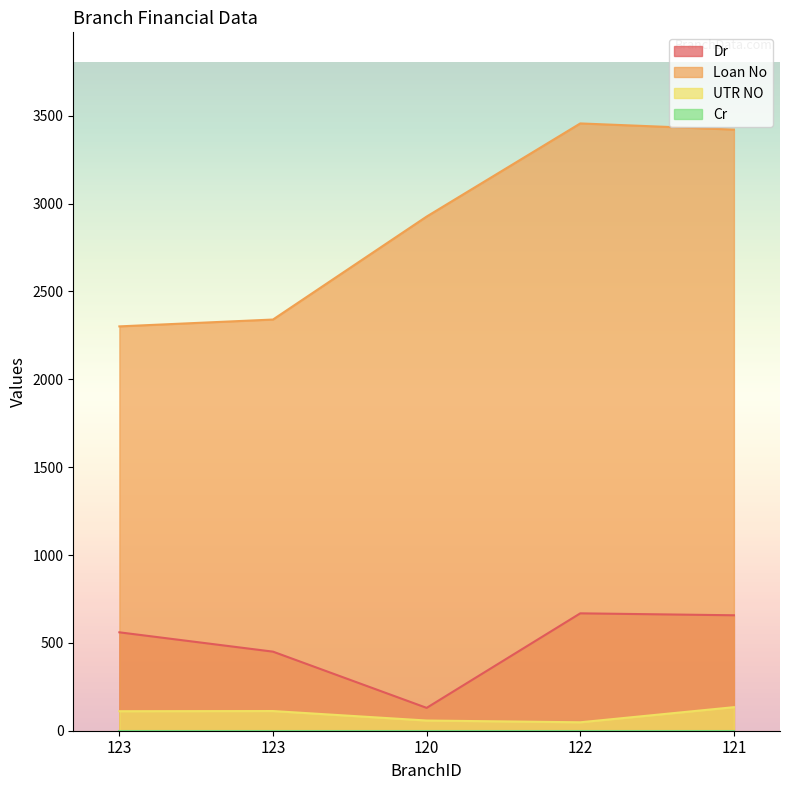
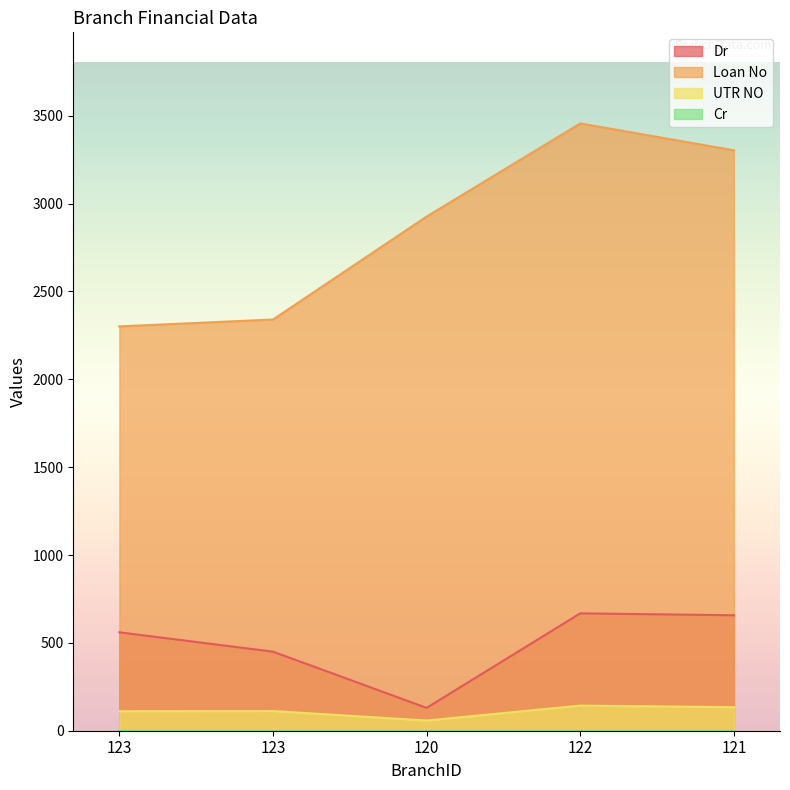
  {
    "Dr": {
      "120": 130,
      "122": 670,
      "121": 660
    },
    "Loan No": {
      "120": 2930,
      "122": 3460,
-     "121": 3420
+     "121": 3300
    },
    "UTR NO": {
      "120": 60,
-     "122": 50,
+     "122": 140,
      "121": 130
    },
    "Cr": {
      "120": 0,
      "122": 0,
      "121": 0
    }
  }
